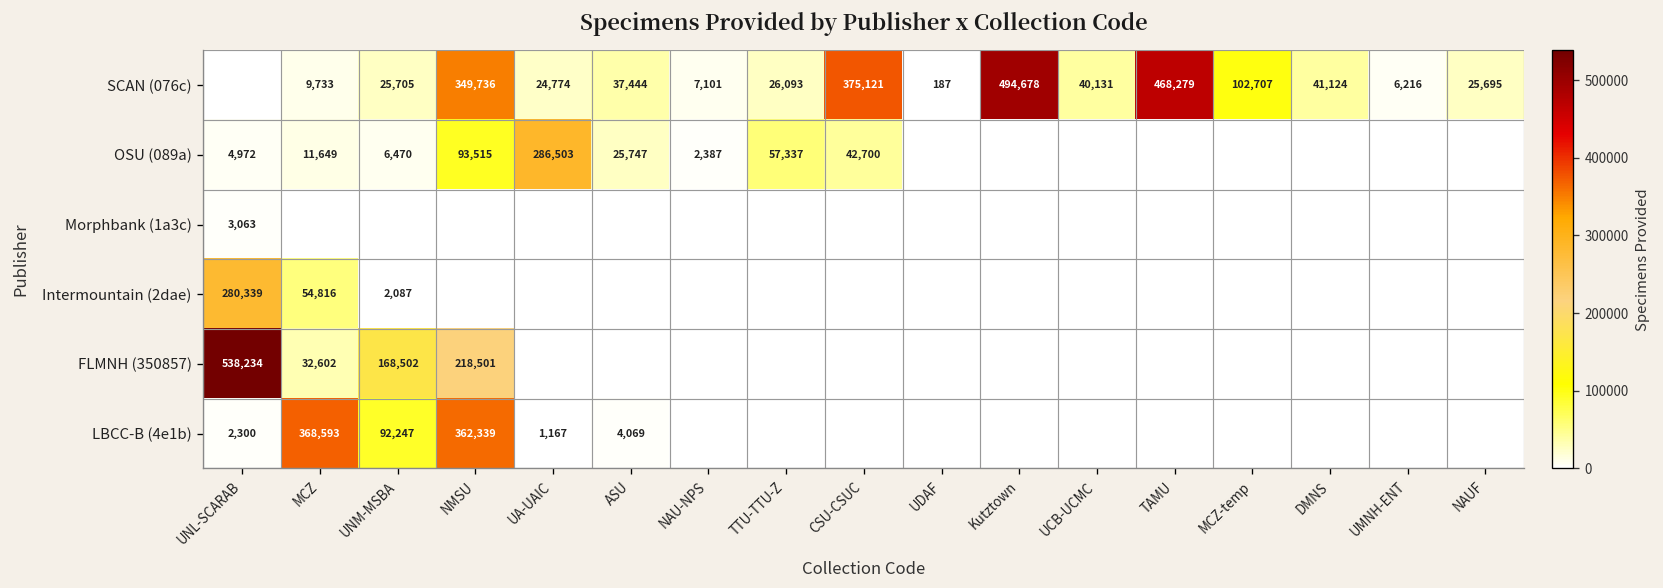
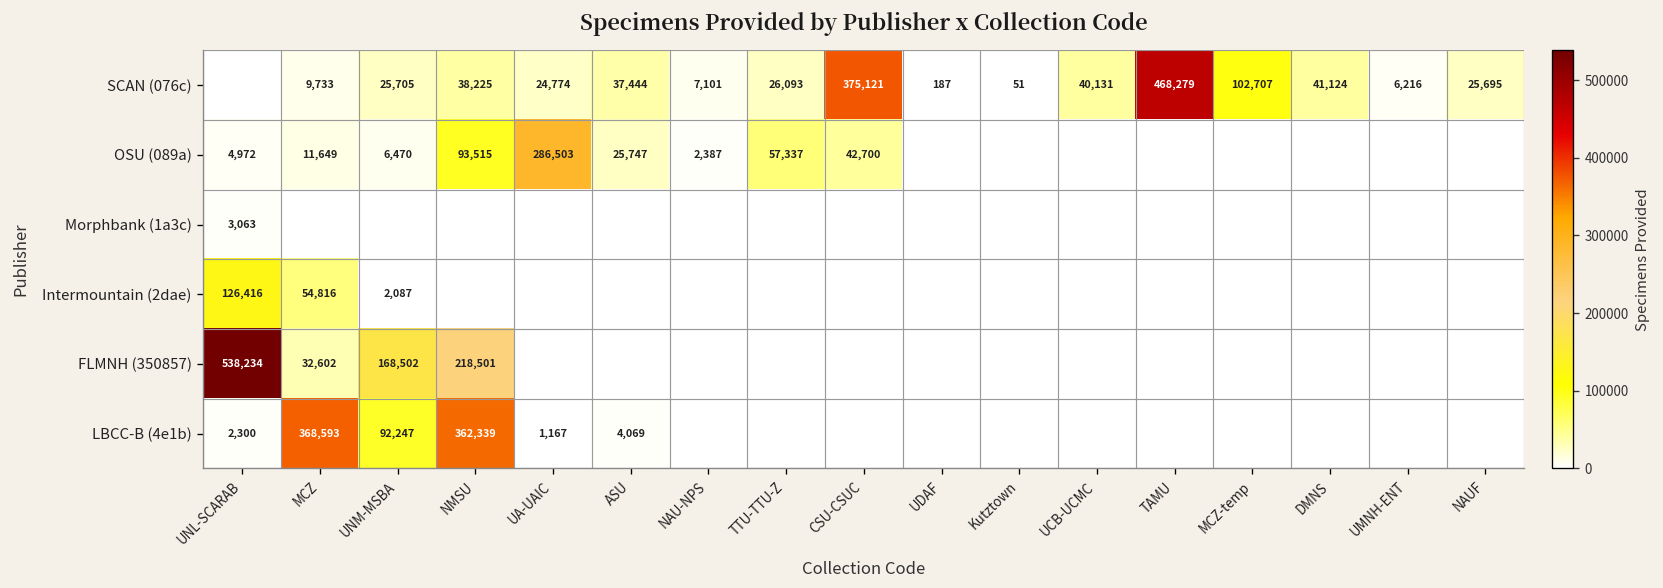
  {
    "SCAN (076c)": {
      "MCZ": "9,733",
      "UNM-MSBA": "25,705",
-     "NMSU": "349,736",
+     "NMSU": "38,225",
      "UA-UAIC": "24,774",
      "ASU": "37,444",
      "NAU-NPS": "7,101",
      "TTU-TTU-Z": "26,093",
      "CSU-CSUC": "375,121",
      "UDAF": "187",
-     "Kutztown": "494,678",
+     "Kutztown": "51",
      "UCB-UCMC": "40,131",
      "TAMU": "468,279",
      "MCZ-temp": "102,707",
      "DMNS": "41,124",
      "UMNH-ENT": "6,216",
      "NAUF": "25,695"
    },
    "OSU (089a)": {
      "UNL-SCARAB": "4,972",
      "MCZ": "11,649",
      "UNM-MSBA": "6,470",
      "NMSU": "93,515",
      "UA-UAIC": "286,503",
      "ASU": "25,747",
      "NAU-NPS": "2,387",
      "TTU-TTU-Z": "57,337",
      "CSU-CSUC": "42,700"
    },
    "Morphbank (1a3c)": {
      "UNL-SCARAB": "3,063"
    },
    "Intermountain (2dae)": {
-     "UNL-SCARAB": "280,339",
+     "UNL-SCARAB": "126,416",
      "MCZ": "54,816",
      "UNM-MSBA": "2,087"
    },
    "FLMNH (350857)": {
      "UNL-SCARAB": "538,234",
      "MCZ": "32,602",
      "UNM-MSBA": "168,502",
      "NMSU": "218,501"
    },
    "LBCC-B (4e1b)": {
      "UNL-SCARAB": "2,300",
      "MCZ": "368,593",
      "UNM-MSBA": "92,247",
      "NMSU": "362,339",
      "UA-UAIC": "1,167",
      "ASU": "4,069"
    }
  }
